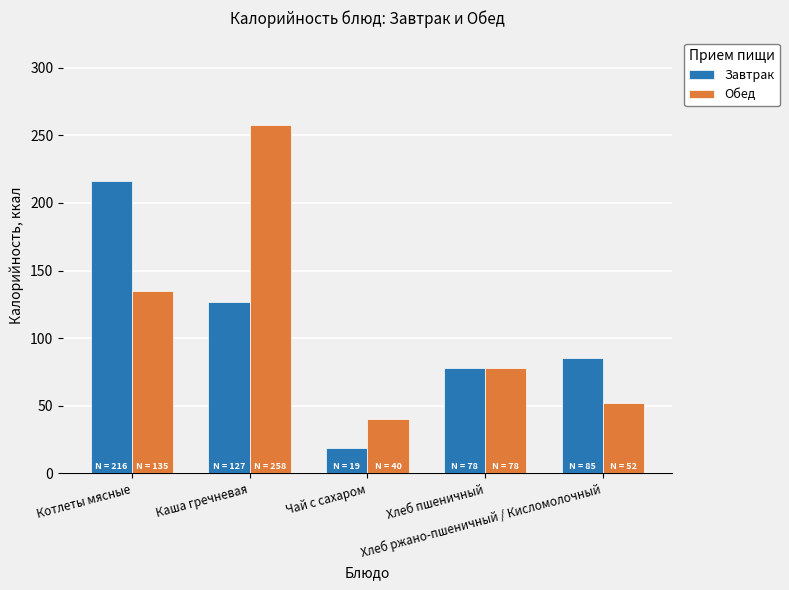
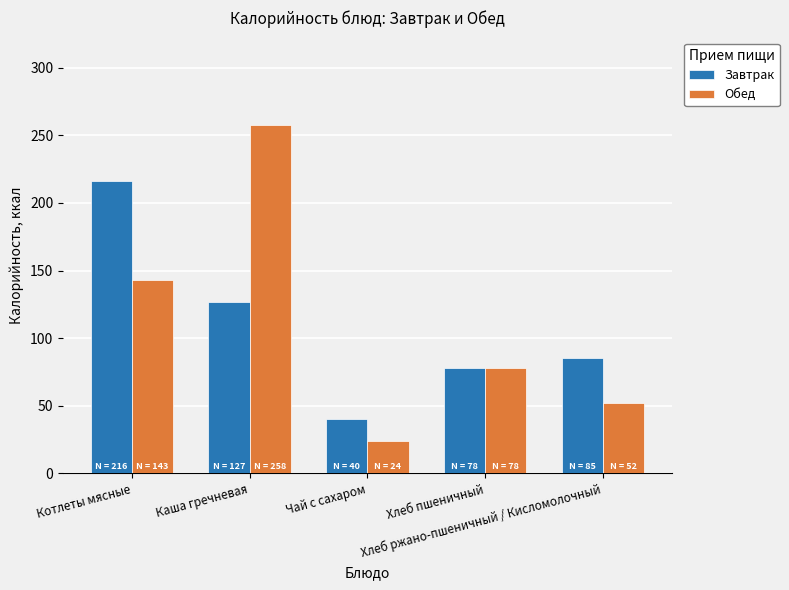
  {
    "Завтрак": {
      "Котлеты мясные": 216,
      "Каша гречневая": 127,
-     "Чай с сахаром": 19,
+     "Чай с сахаром": 40,
      "Хлеб пшеничный": 78,
      "Хлеб ржано-пшеничный / Кисломолочный": 85
    },
    "Обед": {
-     "Котлеты мясные": 135,
+     "Котлеты мясные": 143,
      "Каша гречневая": 258,
-     "Чай с сахаром": 40,
+     "Чай с сахаром": 24,
      "Хлеб пшеничный": 78,
      "Хлеб ржано-пшеничный / Кисломолочный": 52
    }
  }
